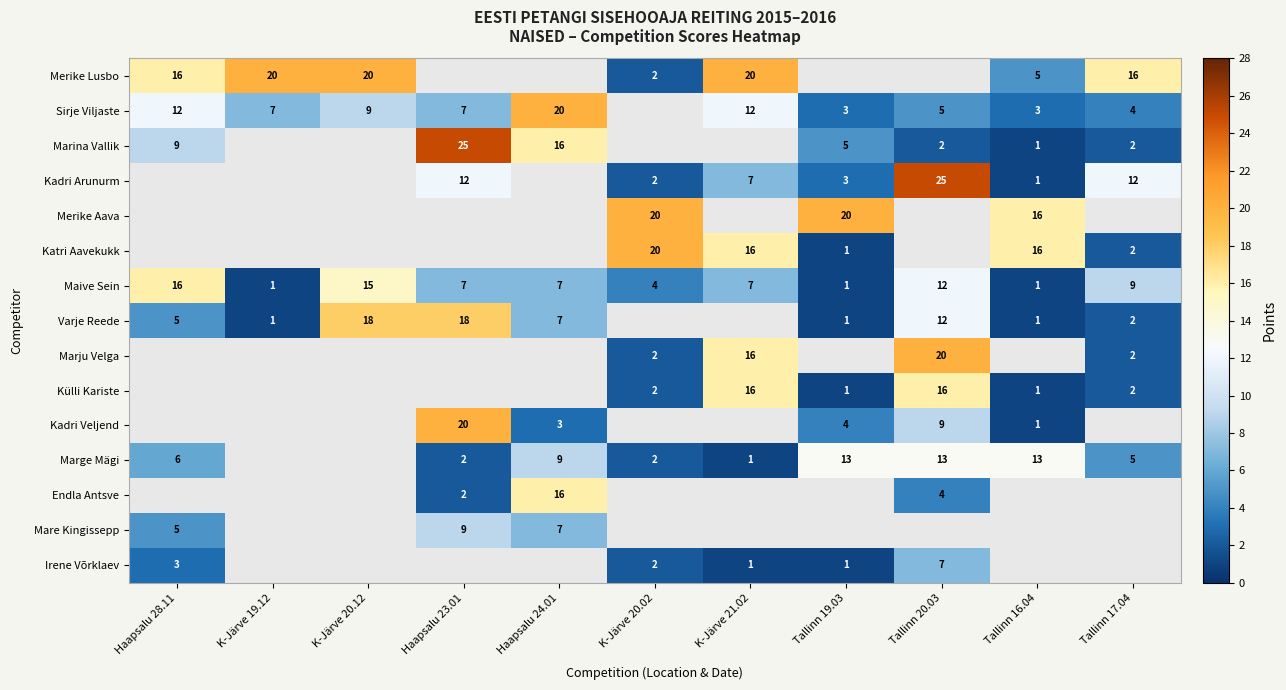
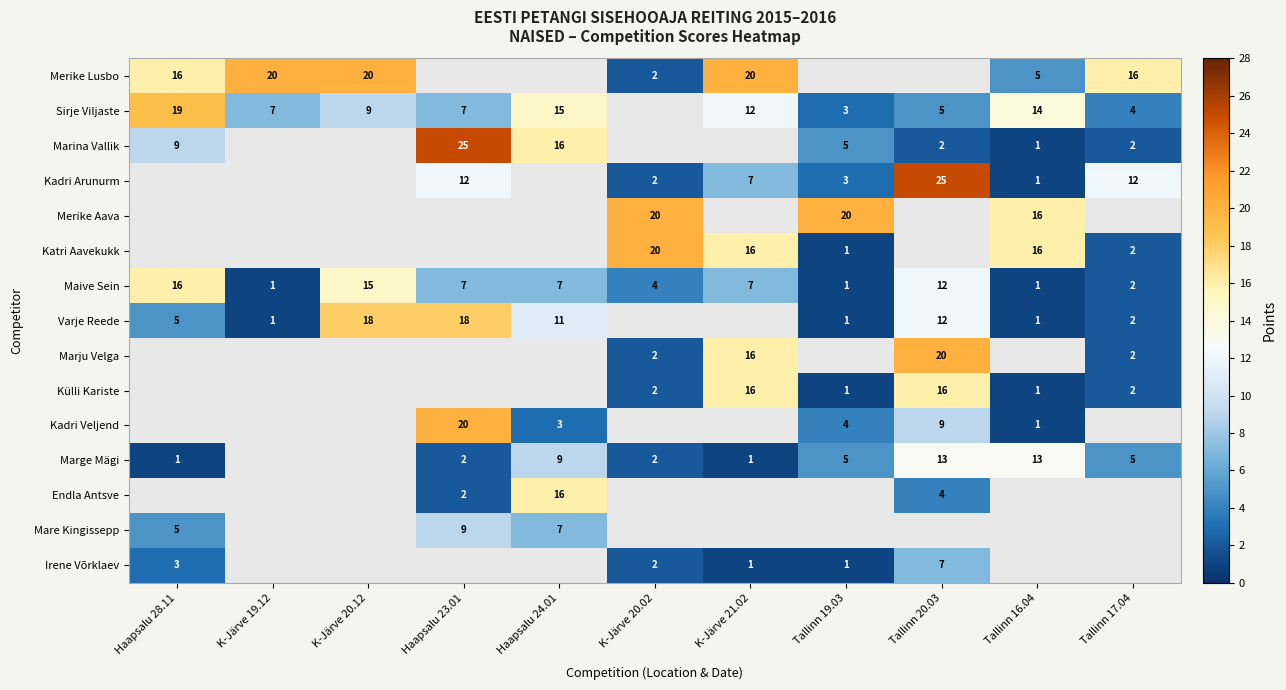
  {
    "Merike Lusbo": {
      "Haapsalu 28.11": 16,
      "K-Järve 19.12": 20,
      "K-Järve 20.12": 20,
      "K-Järve 20.02": 2,
      "K-Järve 21.02": 20,
      "Tallinn 16.04": 5,
      "Tallinn 17.04": 16
    },
    "Sirje Viljaste": {
-     "Haapsalu 28.11": 12,
+     "Haapsalu 28.11": 19,
      "K-Järve 19.12": 7,
      "K-Järve 20.12": 9,
      "Haapsalu 23.01": 7,
-     "Haapsalu 24.01": 20,
+     "Haapsalu 24.01": 15,
      "K-Järve 21.02": 12,
      "Tallinn 19.03": 3,
      "Tallinn 20.03": 5,
-     "Tallinn 16.04": 3,
+     "Tallinn 16.04": 14,
      "Tallinn 17.04": 4
    },
    "Marina Vallik": {
      "Haapsalu 28.11": 9,
      "Haapsalu 23.01": 25,
      "Haapsalu 24.01": 16,
      "Tallinn 19.03": 5,
      "Tallinn 20.03": 2,
      "Tallinn 16.04": 1,
      "Tallinn 17.04": 2
    },
    "Kadri Arunurm": {
      "Haapsalu 23.01": 12,
      "K-Järve 20.02": 2,
      "K-Järve 21.02": 7,
      "Tallinn 19.03": 3,
      "Tallinn 20.03": 25,
      "Tallinn 16.04": 1,
      "Tallinn 17.04": 12
    },
    "Merike Aava": {
      "K-Järve 20.02": 20,
      "Tallinn 19.03": 20,
      "Tallinn 16.04": 16
    },
    "Katri Aavekukk": {
      "K-Järve 20.02": 20,
      "K-Järve 21.02": 16,
      "Tallinn 19.03": 1,
      "Tallinn 16.04": 16,
      "Tallinn 17.04": 2
    },
    "Maive Sein": {
      "Haapsalu 28.11": 16,
      "K-Järve 19.12": 1,
      "K-Järve 20.12": 15,
      "Haapsalu 23.01": 7,
      "Haapsalu 24.01": 7,
      "K-Järve 20.02": 4,
      "K-Järve 21.02": 7,
      "Tallinn 19.03": 1,
      "Tallinn 20.03": 12,
      "Tallinn 16.04": 1,
-     "Tallinn 17.04": 9
+     "Tallinn 17.04": 2
    },
    "Varje Reede": {
      "Haapsalu 28.11": 5,
      "K-Järve 19.12": 1,
      "K-Järve 20.12": 18,
      "Haapsalu 23.01": 18,
-     "Haapsalu 24.01": 7,
+     "Haapsalu 24.01": 11,
      "Tallinn 19.03": 1,
      "Tallinn 20.03": 12,
      "Tallinn 16.04": 1,
      "Tallinn 17.04": 2
    },
    "Marju Velga": {
      "K-Järve 20.02": 2,
      "K-Järve 21.02": 16,
      "Tallinn 20.03": 20,
      "Tallinn 17.04": 2
    },
    "Külli Kariste": {
      "K-Järve 20.02": 2,
      "K-Järve 21.02": 16,
      "Tallinn 19.03": 1,
      "Tallinn 20.03": 16,
      "Tallinn 16.04": 1,
      "Tallinn 17.04": 2
    },
    "Kadri Veljend": {
      "Haapsalu 23.01": 20,
      "Haapsalu 24.01": 3,
      "Tallinn 19.03": 4,
      "Tallinn 20.03": 9,
      "Tallinn 16.04": 1
    },
    "Marge Mägi": {
-     "Haapsalu 28.11": 6,
+     "Haapsalu 28.11": 1,
      "Haapsalu 23.01": 2,
      "Haapsalu 24.01": 9,
      "K-Järve 20.02": 2,
      "K-Järve 21.02": 1,
-     "Tallinn 19.03": 13,
+     "Tallinn 19.03": 5,
      "Tallinn 20.03": 13,
      "Tallinn 16.04": 13,
      "Tallinn 17.04": 5
    },
    "Endla Antsve": {
      "Haapsalu 23.01": 2,
      "Haapsalu 24.01": 16,
      "Tallinn 20.03": 4
    },
    "Mare Kingissepp": {
      "Haapsalu 28.11": 5,
      "Haapsalu 23.01": 9,
      "Haapsalu 24.01": 7
    },
    "Irene Võrklaev": {
      "Haapsalu 28.11": 3,
      "K-Järve 20.02": 2,
      "K-Järve 21.02": 1,
      "Tallinn 19.03": 1,
      "Tallinn 20.03": 7
    }
  }
